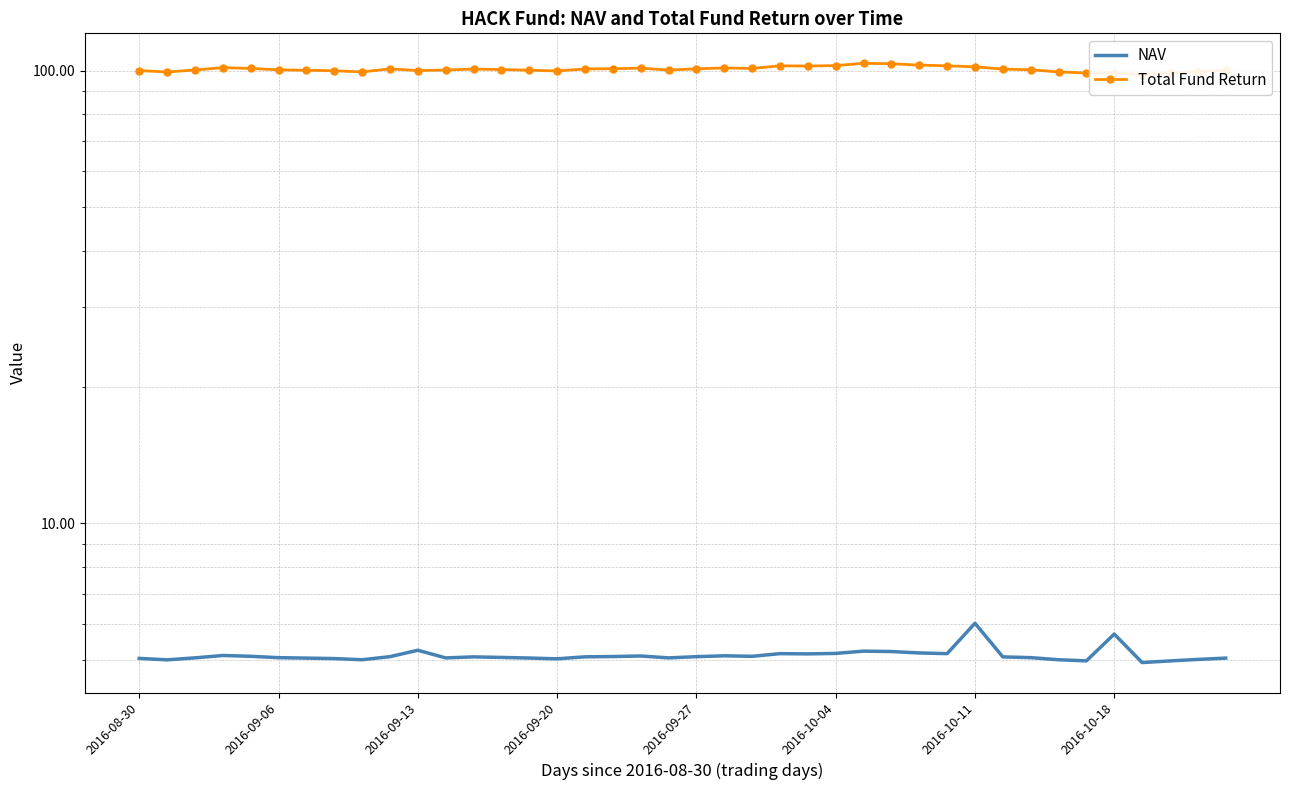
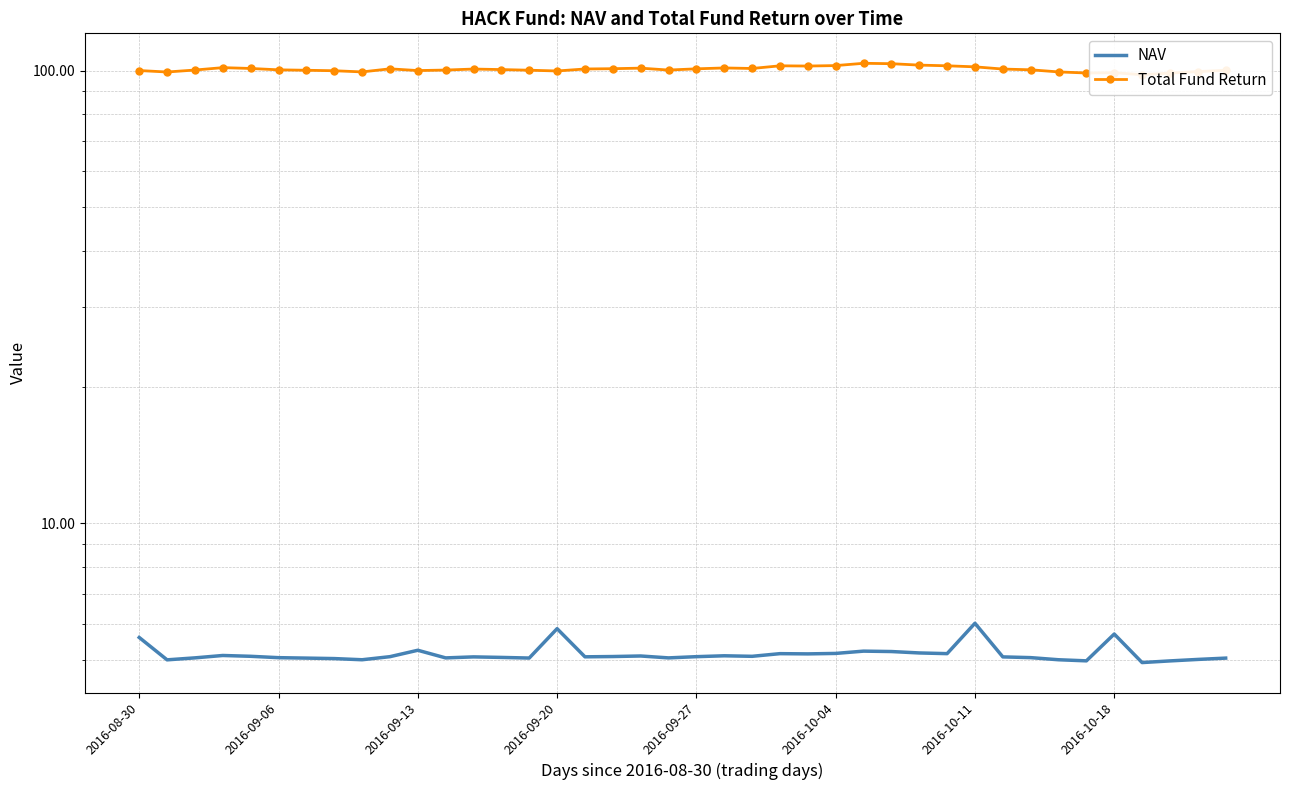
  {
    "NAV": {
-     "2016-08-30": 5.0,
+     "2016-08-30": 5.6,
      "2016-09-06": 5.1,
      "2016-09-13": 5.2,
-     "2016-09-20": 5.0,
+     "2016-09-20": 5.9,
      "2016-09-27": 5.1,
      "2016-10-04": 5.2,
      "2016-10-11": 6.0,
      "2016-10-18": 5.7
    },
    "Total Fund Return": {
      "2016-08-30": 100,
      "2016-09-06": 100,
      "2016-09-13": 100,
      "2016-09-20": 100,
      "2016-09-27": 101,
      "2016-10-04": 103,
      "2016-10-11": 102
    }
  }
